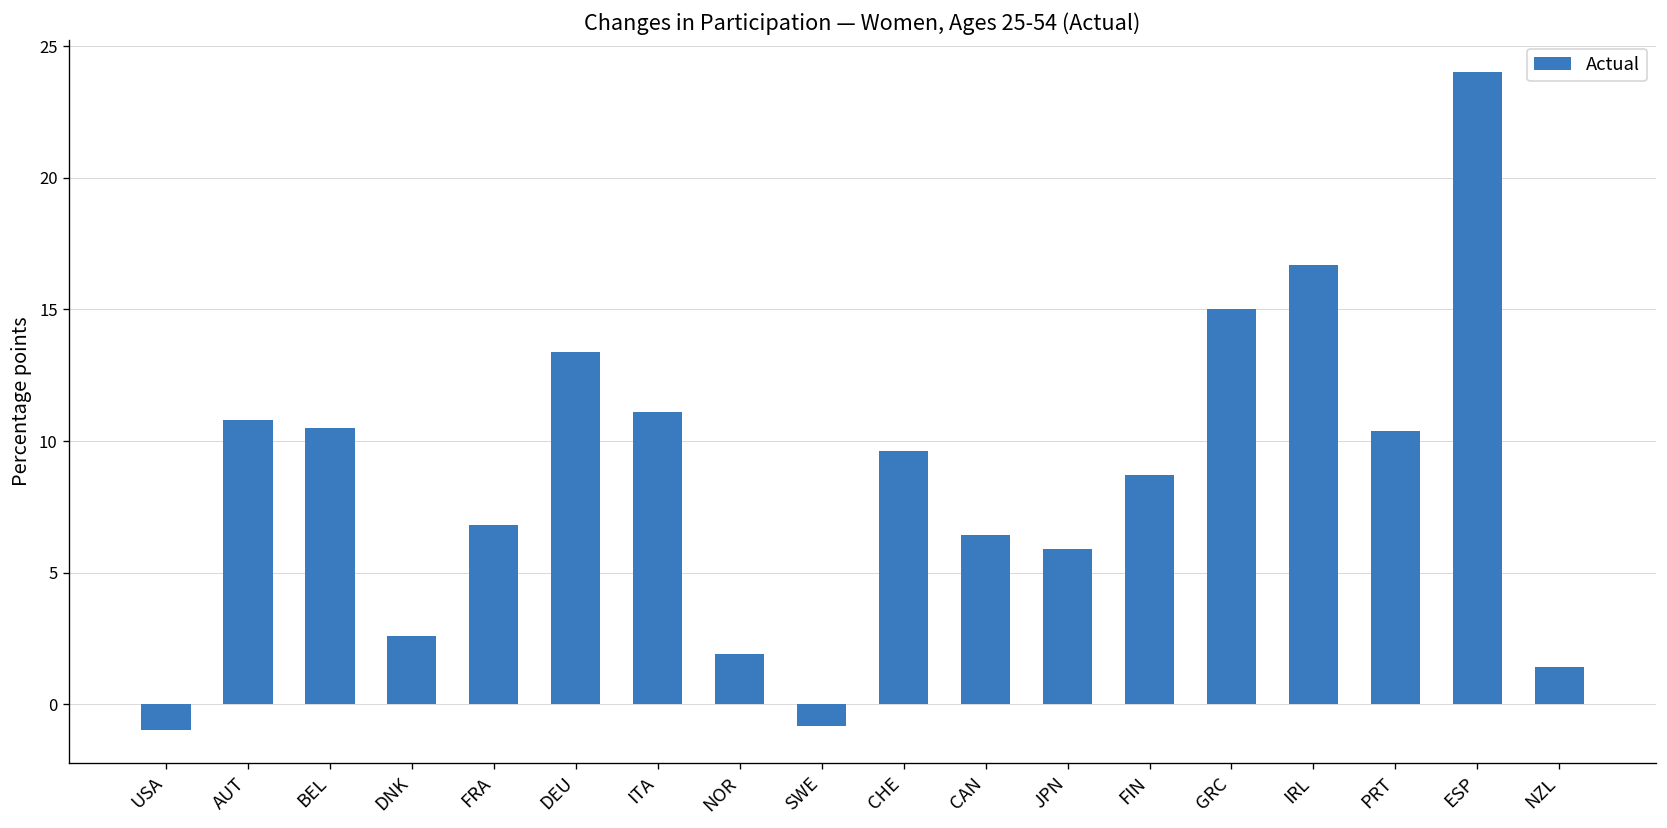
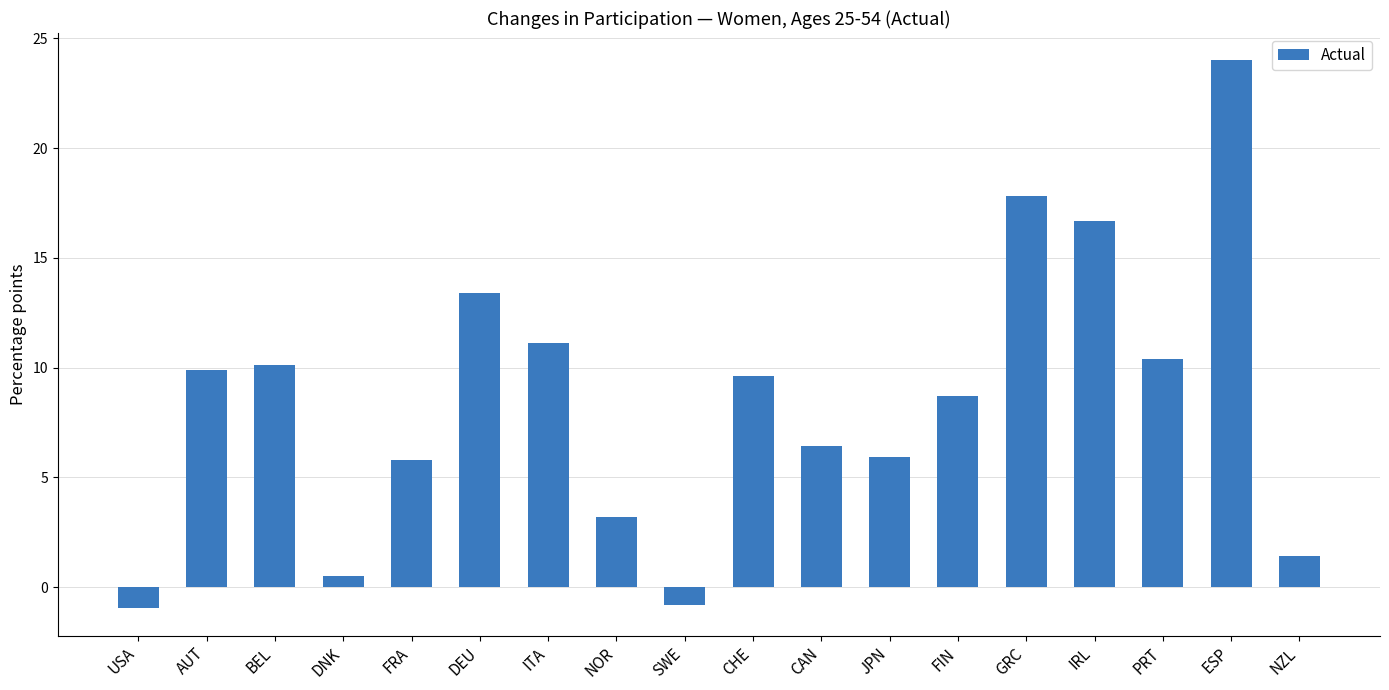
  {
    "USA": -1.0,
-   "AUT": 10.8,
-   "BEL": 10.5,
-   "DNK": 2.6,
-   "FRA": 6.8,
+   "AUT": 9.9,
+   "BEL": 10.1,
+   "DNK": 0.5,
+   "FRA": 5.8,
    "DEU": 13.4,
    "ITA": 11.1,
-   "NOR": 1.9,
+   "NOR": 3.2,
    "SWE": -0.8,
    "CHE": 9.6,
    "CAN": 6.4,
    "JPN": 5.9,
    "FIN": 8.7,
-   "GRC": 15.0,
+   "GRC": 17.8,
    "IRL": 16.7,
    "PRT": 10.4,
    "ESP": 24.0,
    "NZL": 1.4
  }
